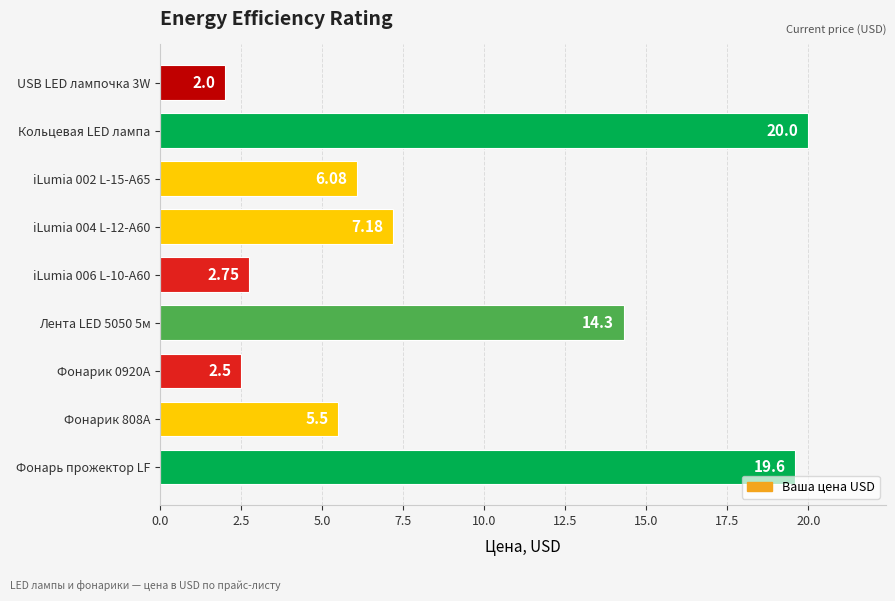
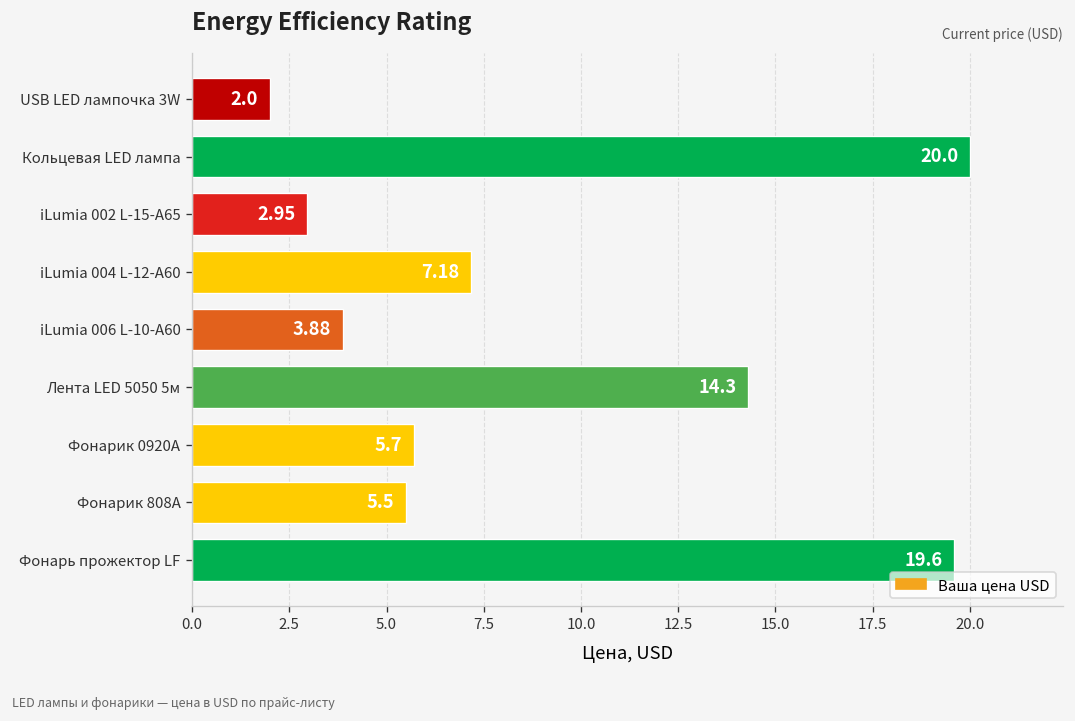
  {
    "USB LED лампочка 3W": 2.0,
    "Кольцевая LED лампа": 20.0,
-   "iLumia 002 L-15-A65": 6.08,
+   "iLumia 002 L-15-A65": 2.95,
    "iLumia 004 L-12-A60": 7.18,
-   "iLumia 006 L-10-A60": 2.75,
+   "iLumia 006 L-10-A60": 3.88,
    "Лента LED 5050 5м": 14.3,
-   "Фонарик 0920A": 2.5,
+   "Фонарик 0920A": 5.7,
    "Фонарик 808A": 5.5,
    "Фонарь прожектор LF": 19.6
  }
